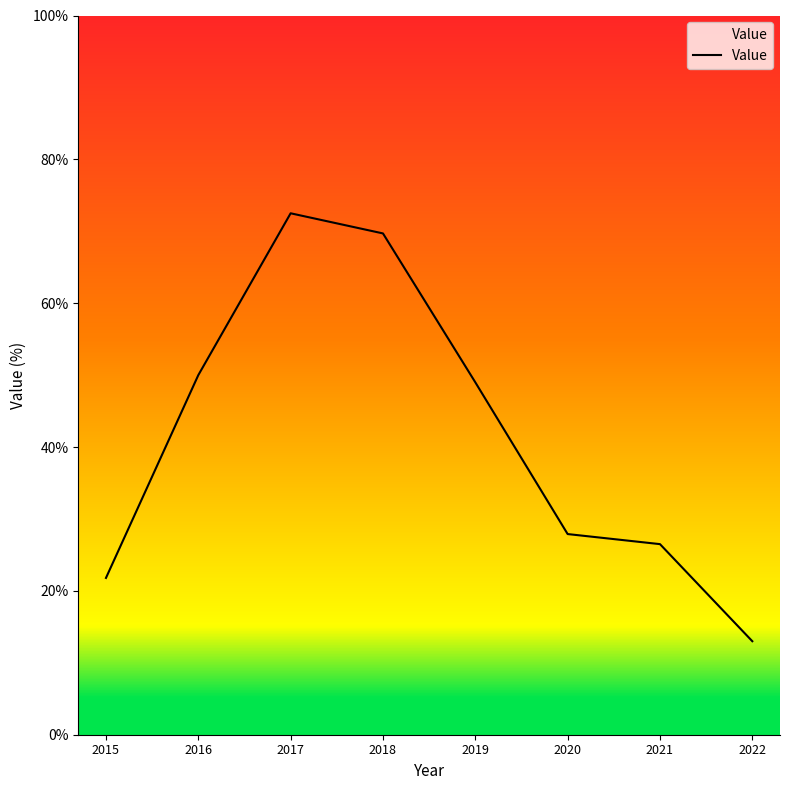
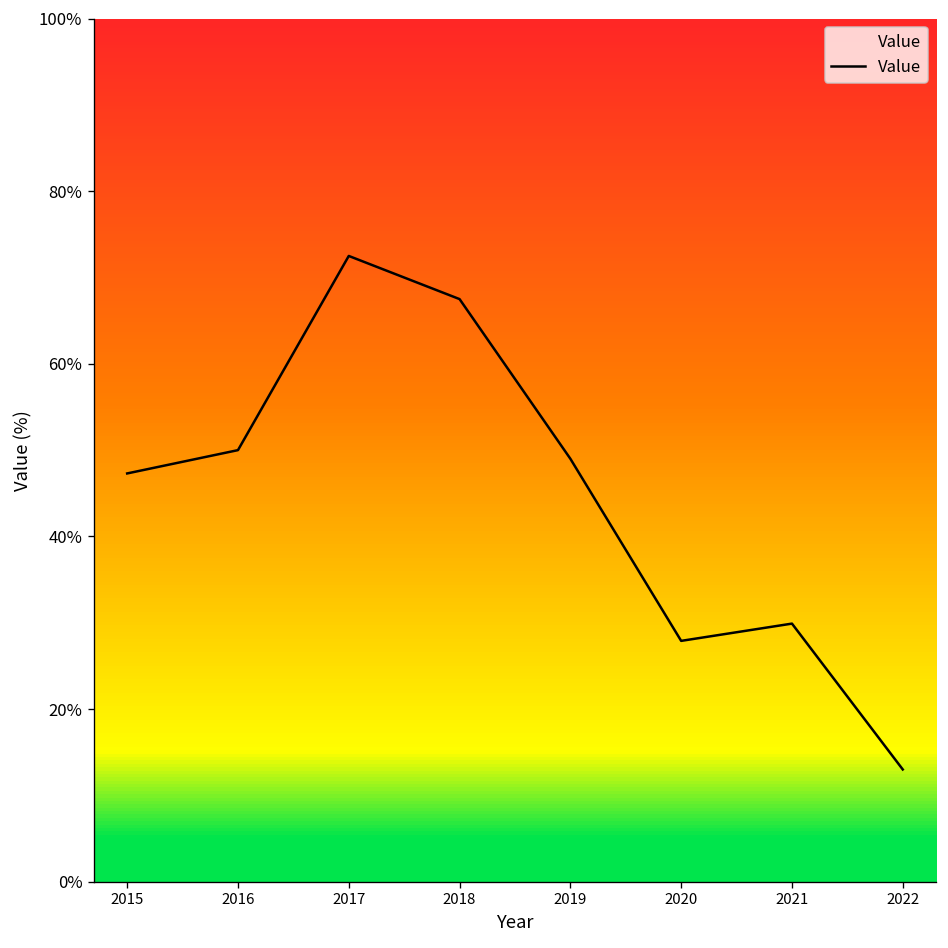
  {
-   "2015": "22%",
+   "2015": "47%",
    "2016": "50%",
    "2017": "73%",
-   "2018": "70%",
+   "2018": "68%",
    "2019": "49%",
    "2020": "28%",
-   "2021": "27%",
+   "2021": "30%",
    "2022": "13%"
  }
